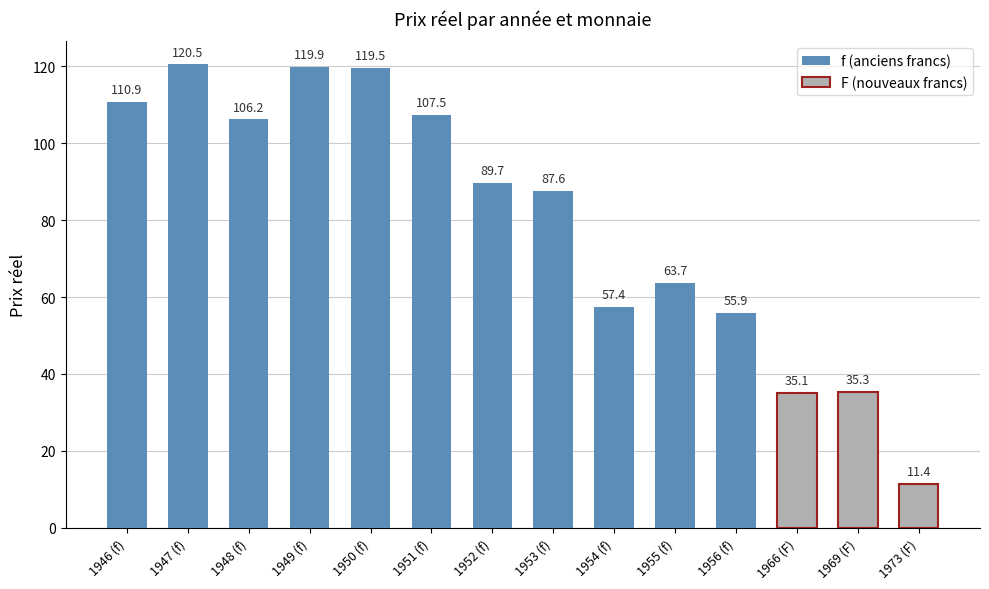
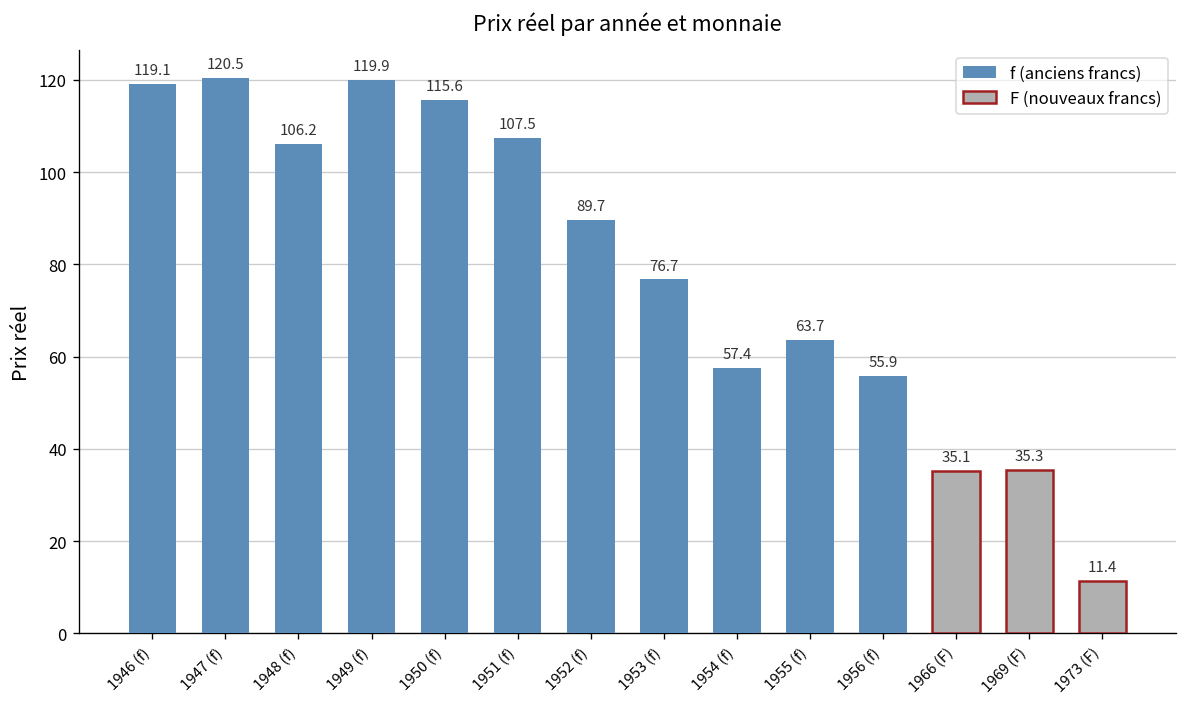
  {
    "f (anciens francs)": {
-     "1946 (f)": 110.9,
+     "1946 (f)": 119.1,
      "1947 (f)": 120.5,
      "1948 (f)": 106.2,
      "1949 (f)": 119.9,
-     "1950 (f)": 119.5,
+     "1950 (f)": 115.6,
      "1951 (f)": 107.5,
      "1952 (f)": 89.7,
-     "1953 (f)": 87.6,
+     "1953 (f)": 76.7,
      "1954 (f)": 57.4,
      "1955 (f)": 63.7,
      "1956 (f)": 55.9
    },
    "F (nouveaux francs)": {
      "1966 (F)": 35.1,
      "1969 (F)": 35.3,
      "1973 (F)": 11.4
    }
  }
